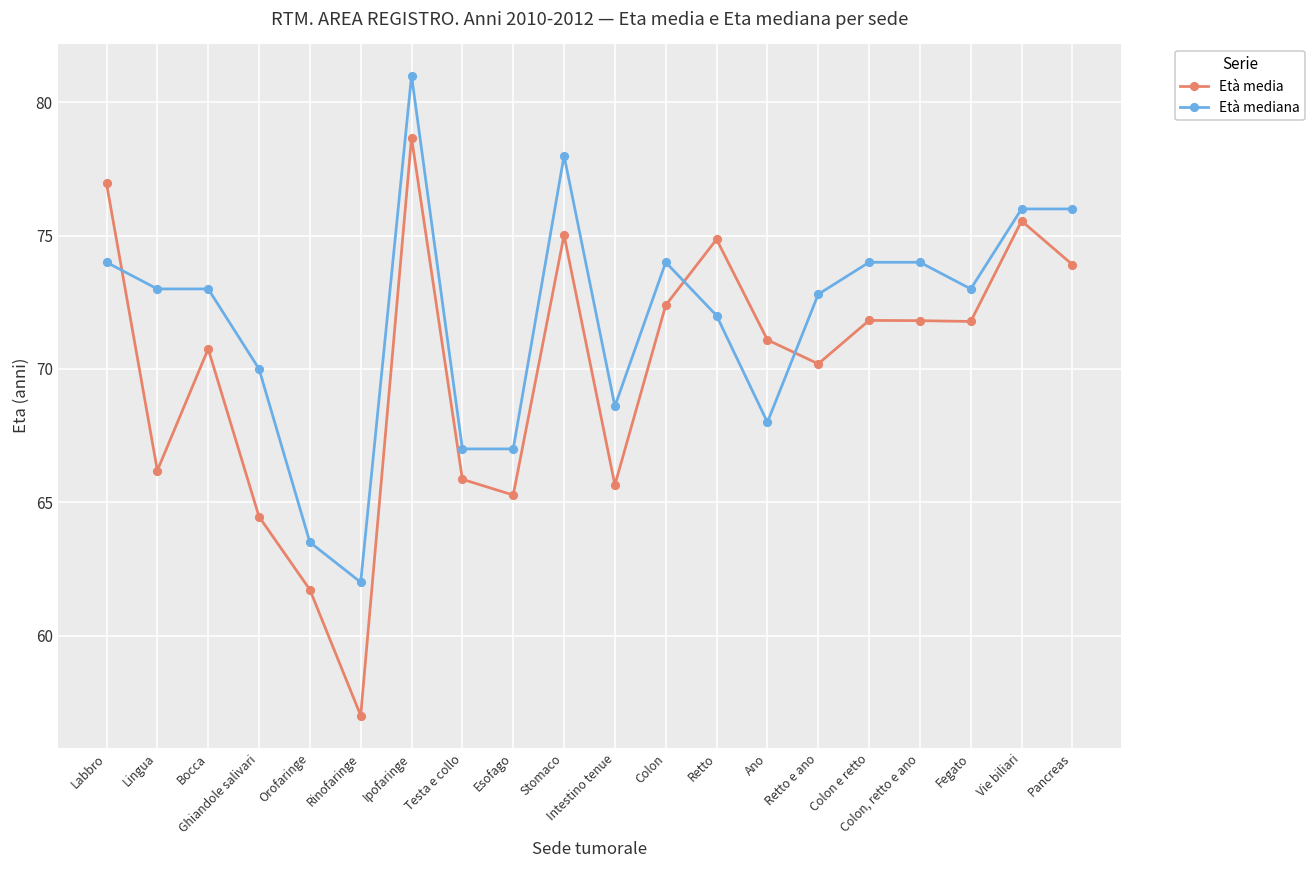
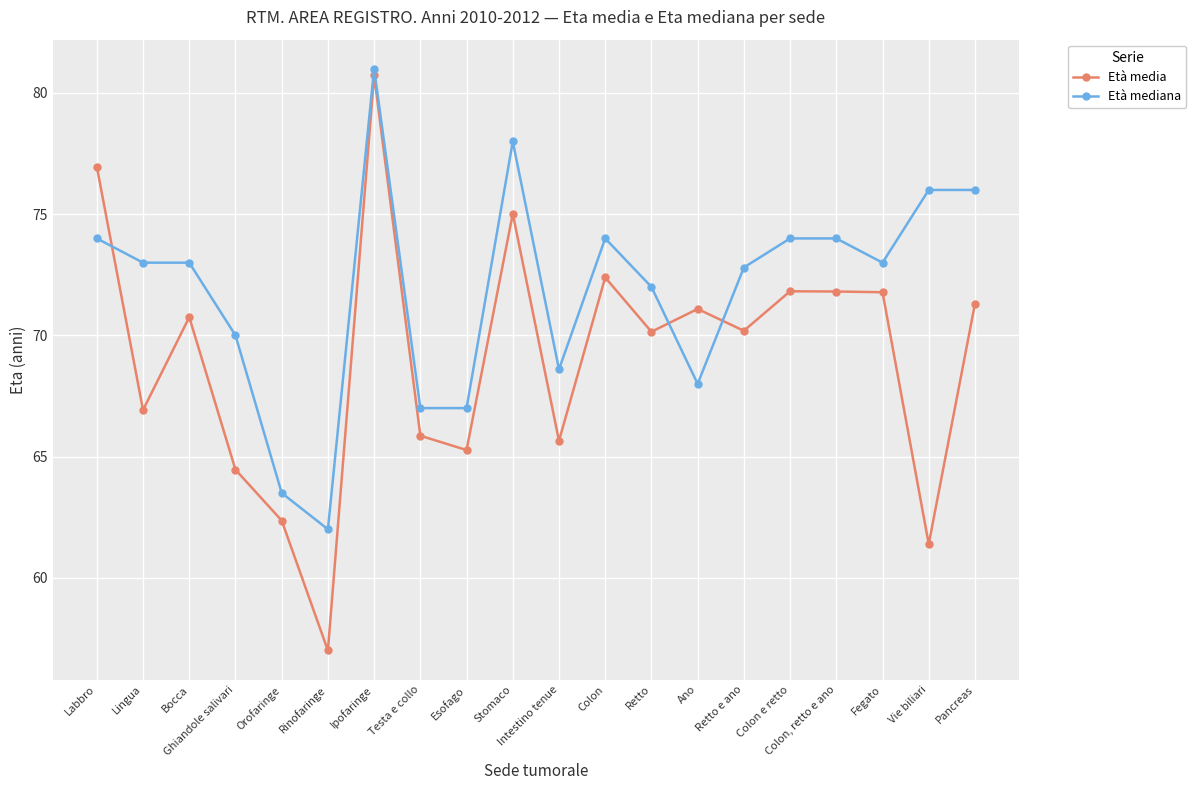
  {
    "Età media": {
      "Labbro": 77.0,
-     "Lingua": 66.2,
+     "Lingua": 66.9,
      "Bocca": 70.8,
      "Ghiandole salivari": 64.5,
-     "Orofaringe": 61.7,
+     "Orofaringe": 62.4,
      "Rinofaringe": 57.0,
-     "Ipofaringe": 78.7,
+     "Ipofaringe": 80.7,
      "Testa e collo": 65.9,
      "Esofago": 65.3,
      "Stomaco": 75.0,
      "Intestino tenue": 65.7,
      "Colon": 72.4,
-     "Retto": 74.9,
+     "Retto": 70.2,
      "Ano": 71.1,
      "Retto e ano": 70.2,
      "Colon e retto": 71.8,
      "Colon, retto e ano": 71.8,
      "Fegato": 71.8,
-     "Vie biliari": 75.6,
-     "Pancreas": 73.9
+     "Vie biliari": 61.4,
+     "Pancreas": 71.3
    },
    "Età mediana": {
      "Labbro": 74.0,
      "Lingua": 73.0,
      "Bocca": 73.0,
      "Ghiandole salivari": 70.0,
      "Orofaringe": 63.5,
      "Rinofaringe": 62.0,
      "Ipofaringe": 81.0,
      "Testa e collo": 67.0,
      "Esofago": 67.0,
      "Stomaco": 78.0,
      "Intestino tenue": 68.6,
      "Colon": 74.0,
      "Retto": 72.0,
      "Ano": 68.0,
      "Retto e ano": 72.8,
      "Colon e retto": 74.0,
      "Colon, retto e ano": 74.0,
      "Fegato": 73.0,
      "Vie biliari": 76.0,
      "Pancreas": 76.0
    }
  }
